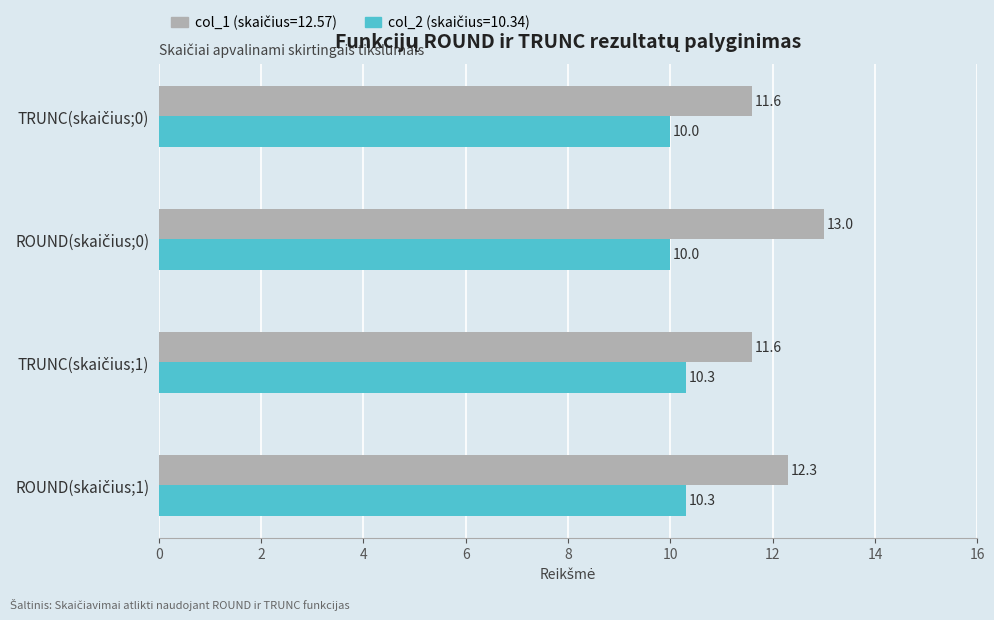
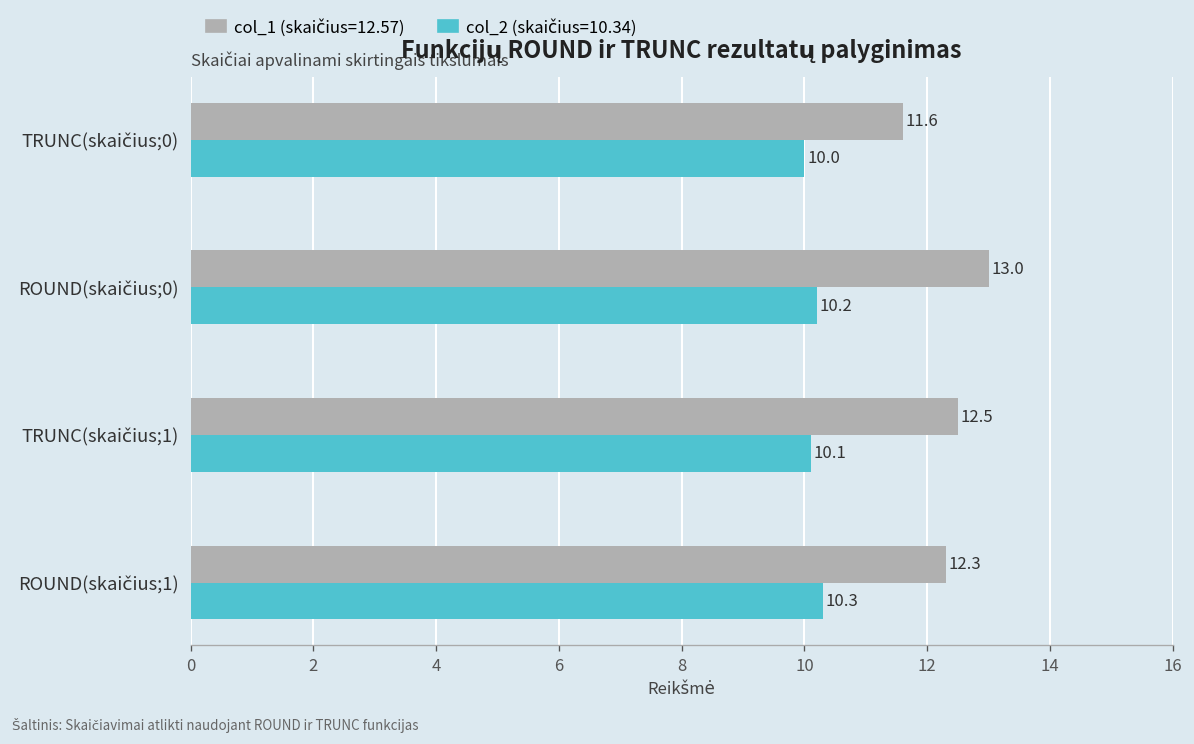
  {
    "col_1 (skaičius=12.57)": {
      "TRUNC(skaičius;0)": 11.6,
      "ROUND(skaičius;0)": 13.0,
-     "TRUNC(skaičius;1)": 11.6,
+     "TRUNC(skaičius;1)": 12.5,
      "ROUND(skaičius;1)": 12.3
    },
    "col_2 (skaičius=10.34)": {
      "TRUNC(skaičius;0)": 10.0,
-     "ROUND(skaičius;0)": 10.0,
-     "TRUNC(skaičius;1)": 10.3,
+     "ROUND(skaičius;0)": 10.2,
+     "TRUNC(skaičius;1)": 10.1,
      "ROUND(skaičius;1)": 10.3
    }
  }
